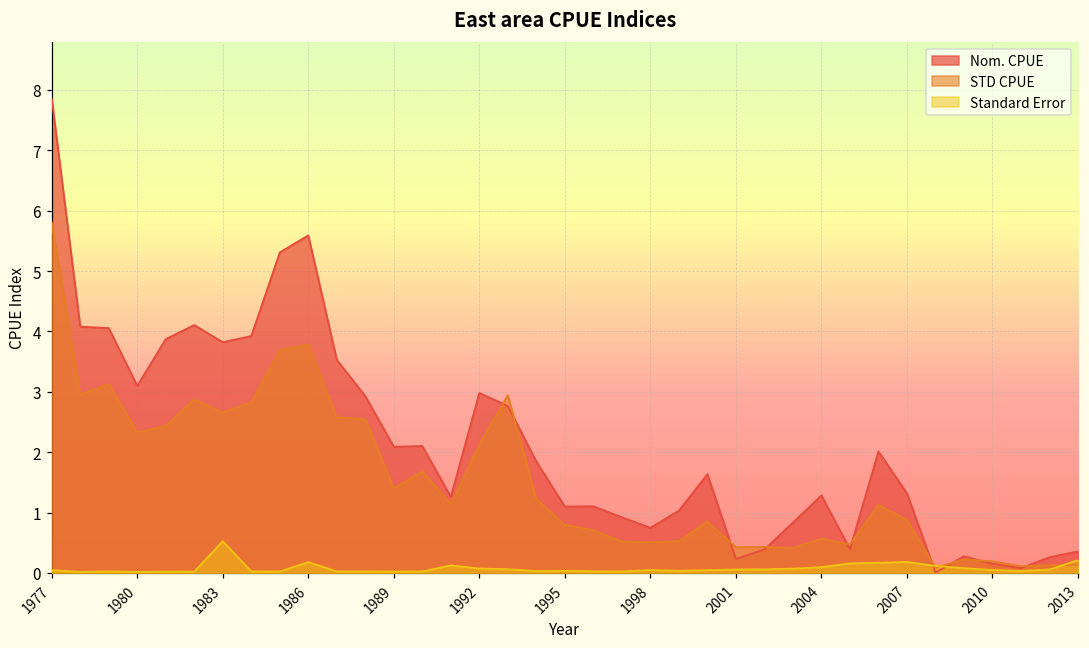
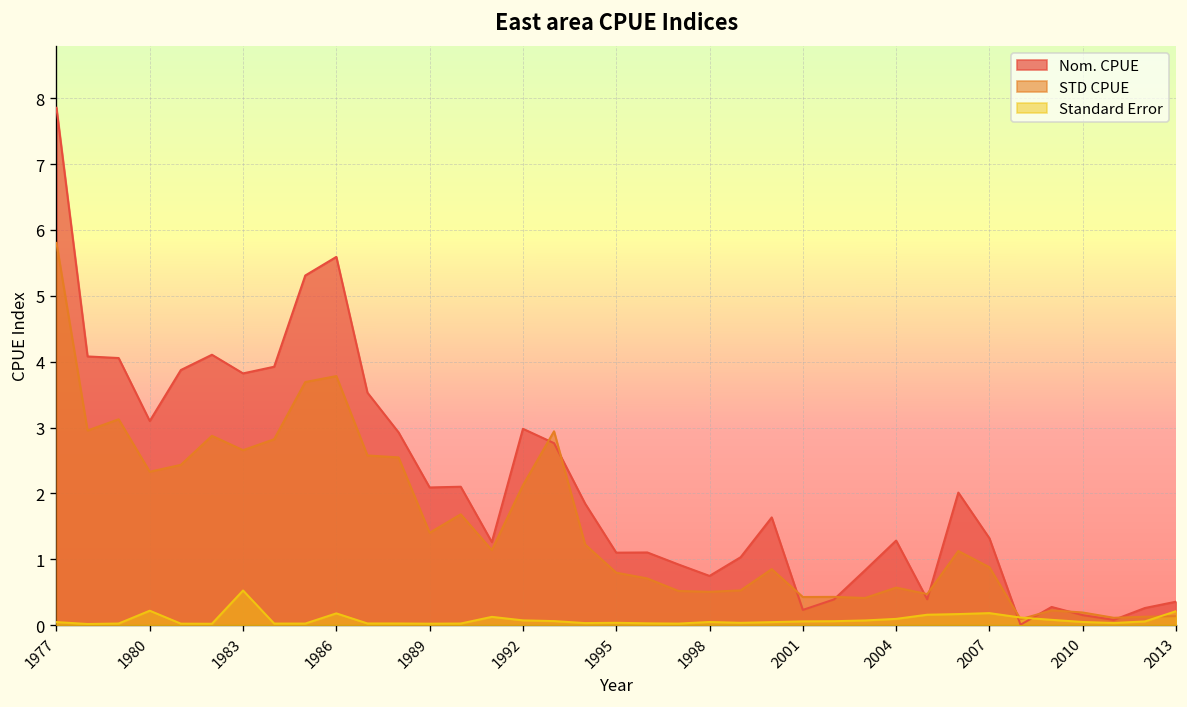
  {
    "Standard Error": {
      "1977": 0.0,
-     "1980": 0.0,
+     "1980": 0.2,
      "1983": 0.5,
      "1986": 0.2,
      "1989": 0.0,
      "1992": 0.1,
      "1995": 0.0,
      "1998": 0.0,
      "2001": 0.1,
      "2004": 0.1,
      "2007": 0.2,
      "2010": 0.0,
      "2013": 0.2
    }
  }
